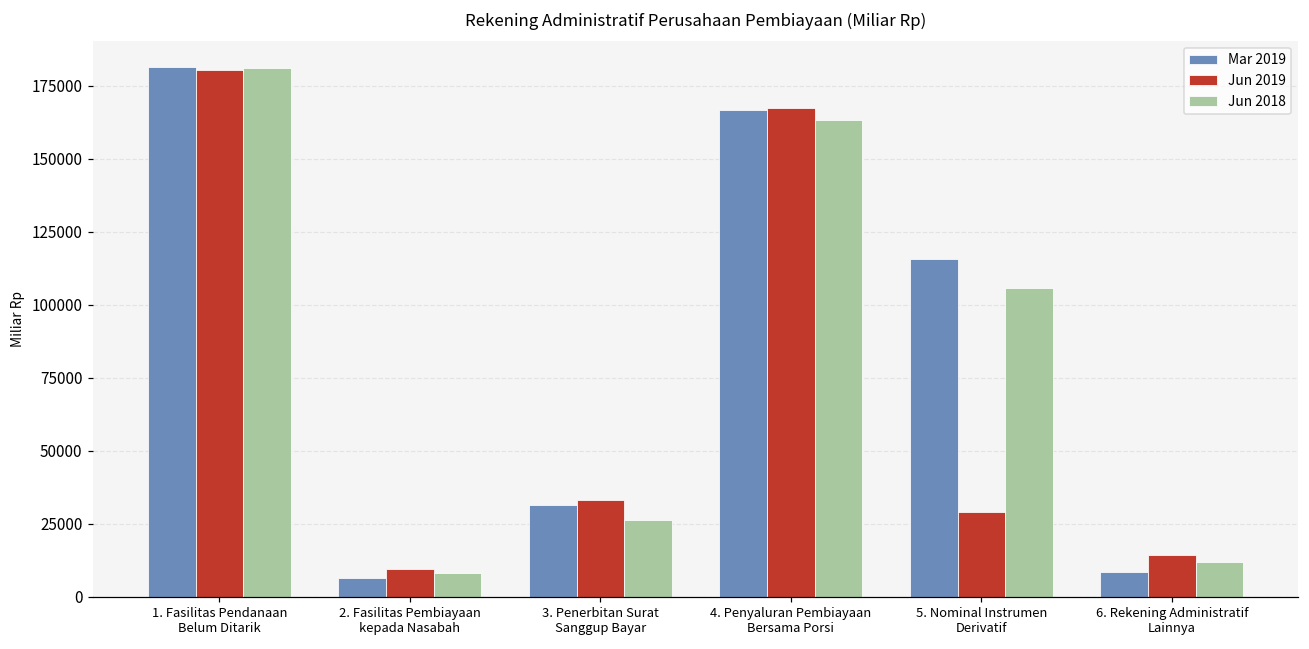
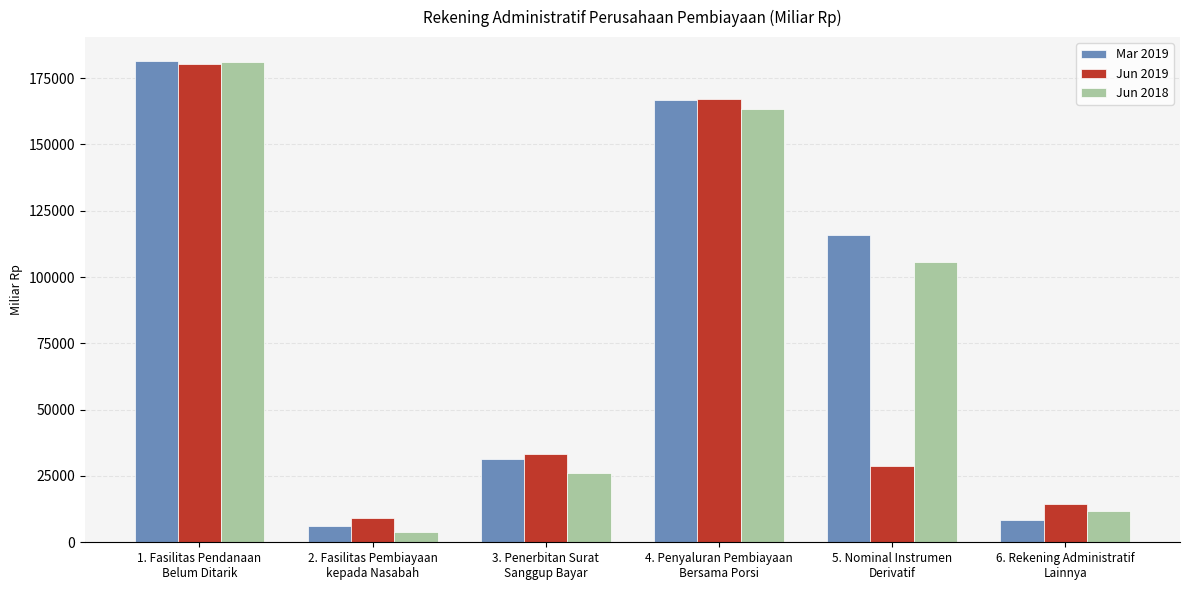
  {
    "Mar 2019": {
      "1. Fasilitas Pendanaan Belum Ditarik": 181000,
      "2. Fasilitas Pembiayaan kepada Nasabah": 6000,
      "3. Penerbitan Surat Sanggup Bayar": 31000,
      "4. Penyaluran Pembiayaan Bersama Porsi": 167000,
      "5. Nominal Instrumen Derivatif": 116000,
      "6. Rekening Administratif Lainnya": 8000
    },
    "Jun 2019": {
      "1. Fasilitas Pendanaan Belum Ditarik": 180000,
      "2. Fasilitas Pembiayaan kepada Nasabah": 9000,
      "3. Penerbitan Surat Sanggup Bayar": 33000,
      "4. Penyaluran Pembiayaan Bersama Porsi": 167000,
      "5. Nominal Instrumen Derivatif": 29000,
      "6. Rekening Administratif Lainnya": 14000
    },
    "Jun 2018": {
      "1. Fasilitas Pendanaan Belum Ditarik": 181000,
-     "2. Fasilitas Pembiayaan kepada Nasabah": 8000,
+     "2. Fasilitas Pembiayaan kepada Nasabah": 4000,
      "3. Penerbitan Surat Sanggup Bayar": 26000,
      "4. Penyaluran Pembiayaan Bersama Porsi": 163000,
      "5. Nominal Instrumen Derivatif": 106000,
      "6. Rekening Administratif Lainnya": 12000
    }
  }
